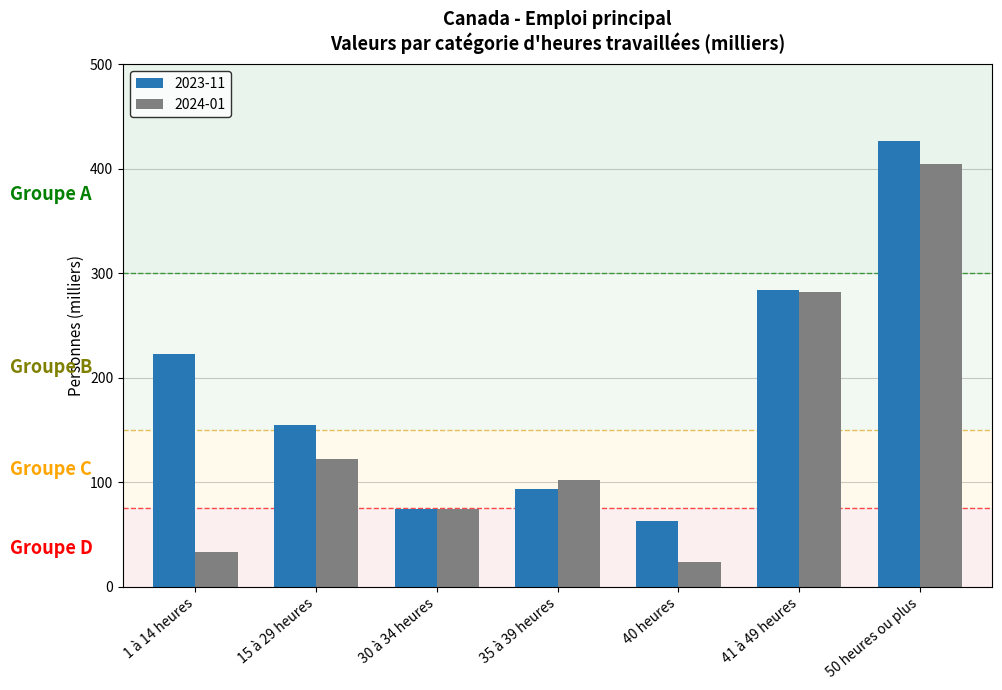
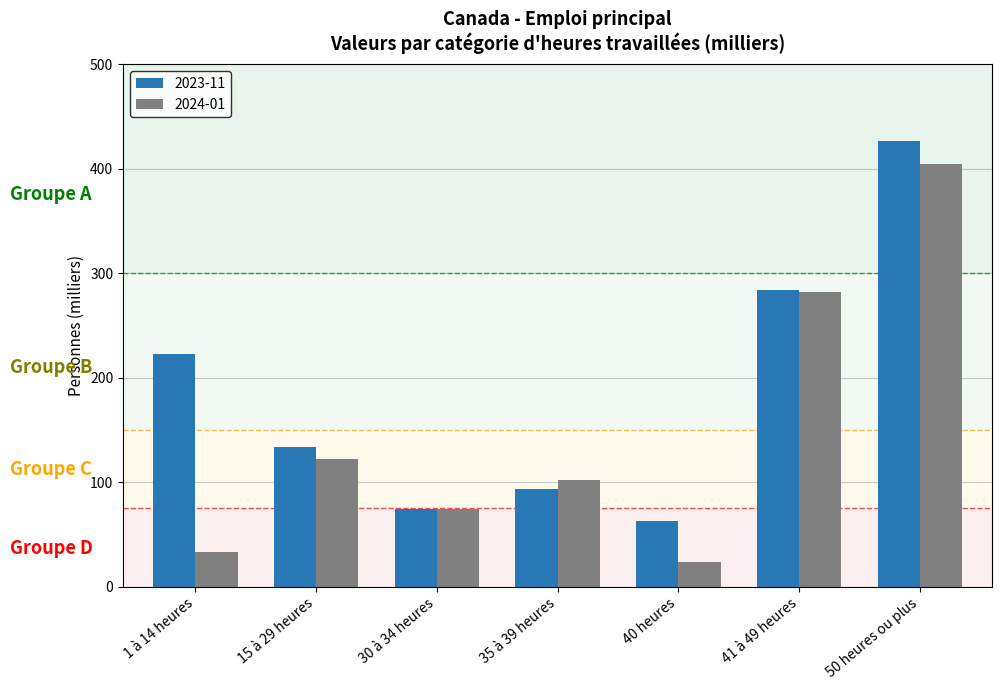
  {
    "2023-11": {
      "1 à 14 heures": 223,
-     "15 à 29 heures": 155,
+     "15 à 29 heures": 134,
      "30 à 34 heures": 74,
      "35 à 39 heures": 93,
      "40 heures": 63,
      "41 à 49 heures": 284,
      "50 heures ou plus": 427
    },
    "2024-01": {
      "1 à 14 heures": 34,
      "15 à 29 heures": 123,
      "30 à 34 heures": 75,
      "35 à 39 heures": 102,
      "40 heures": 24,
      "41 à 49 heures": 282,
      "50 heures ou plus": 405
    }
  }
